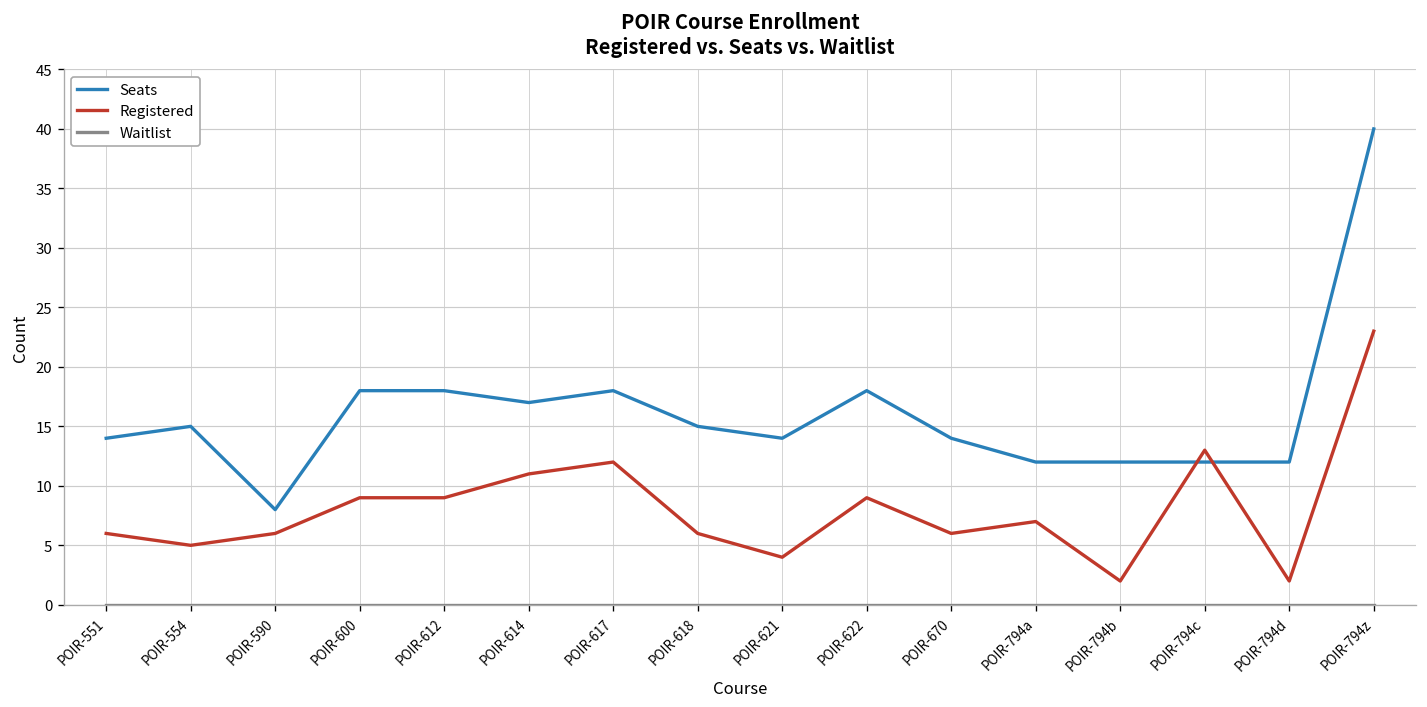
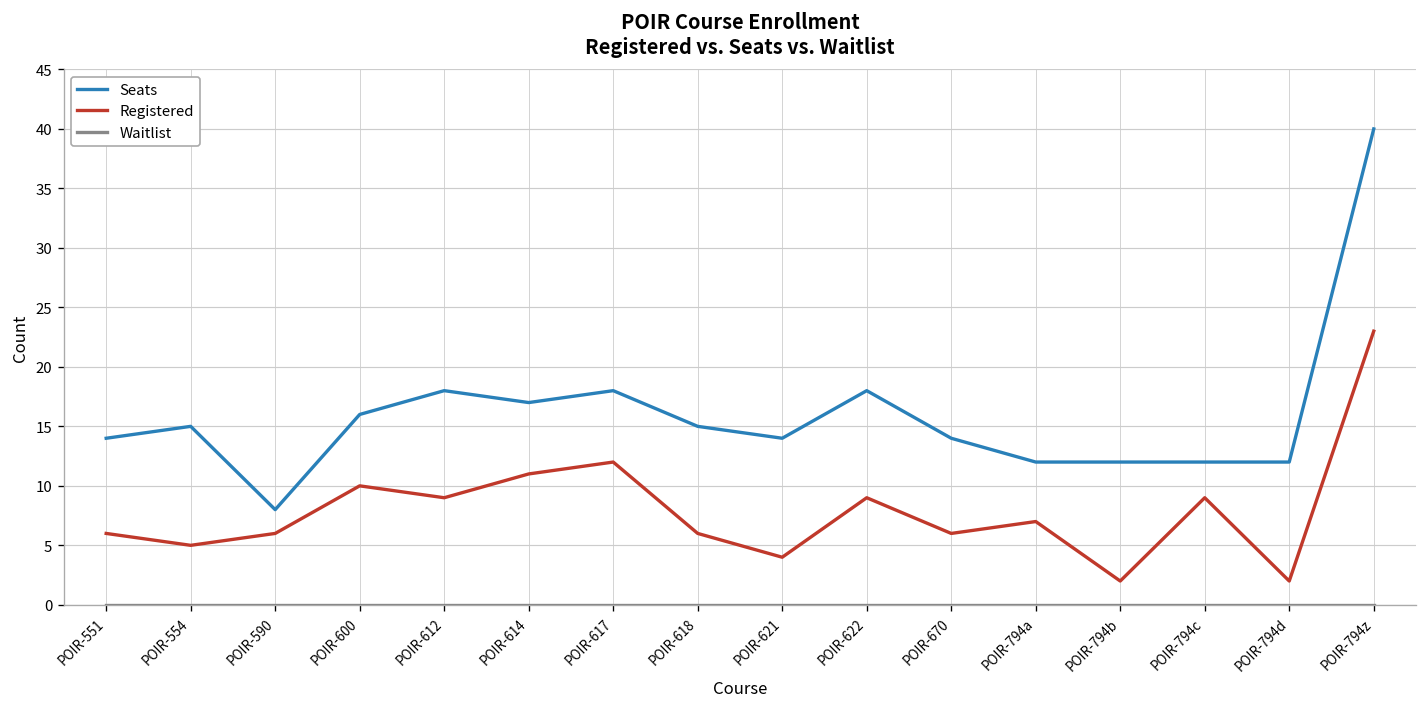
  {
    "Seats": {
      "POIR-551": 14,
      "POIR-554": 15,
      "POIR-590": 8,
-     "POIR-600": 18,
+     "POIR-600": 16,
      "POIR-612": 18,
      "POIR-614": 17,
      "POIR-617": 18,
      "POIR-618": 15,
      "POIR-621": 14,
      "POIR-622": 18,
      "POIR-670": 14,
      "POIR-794a": 12,
      "POIR-794b": 12,
      "POIR-794c": 12,
      "POIR-794d": 12,
      "POIR-794z": 40
    },
    "Registered": {
      "POIR-551": 6,
      "POIR-554": 5,
      "POIR-590": 6,
-     "POIR-600": 9,
+     "POIR-600": 10,
      "POIR-612": 9,
      "POIR-614": 11,
      "POIR-617": 12,
      "POIR-618": 6,
      "POIR-621": 4,
      "POIR-622": 9,
      "POIR-670": 6,
      "POIR-794a": 7,
      "POIR-794b": 2,
-     "POIR-794c": 13,
+     "POIR-794c": 9,
      "POIR-794d": 2,
      "POIR-794z": 23
    },
    "Waitlist": {
      "POIR-551": 0,
      "POIR-554": 0,
      "POIR-590": 0,
      "POIR-600": 0,
      "POIR-612": 0,
      "POIR-614": 0,
      "POIR-617": 0,
      "POIR-618": 0,
      "POIR-621": 0,
      "POIR-622": 0,
      "POIR-670": 0,
      "POIR-794a": 0,
      "POIR-794b": 0,
      "POIR-794c": 0,
      "POIR-794d": 0,
      "POIR-794z": 0
    }
  }
